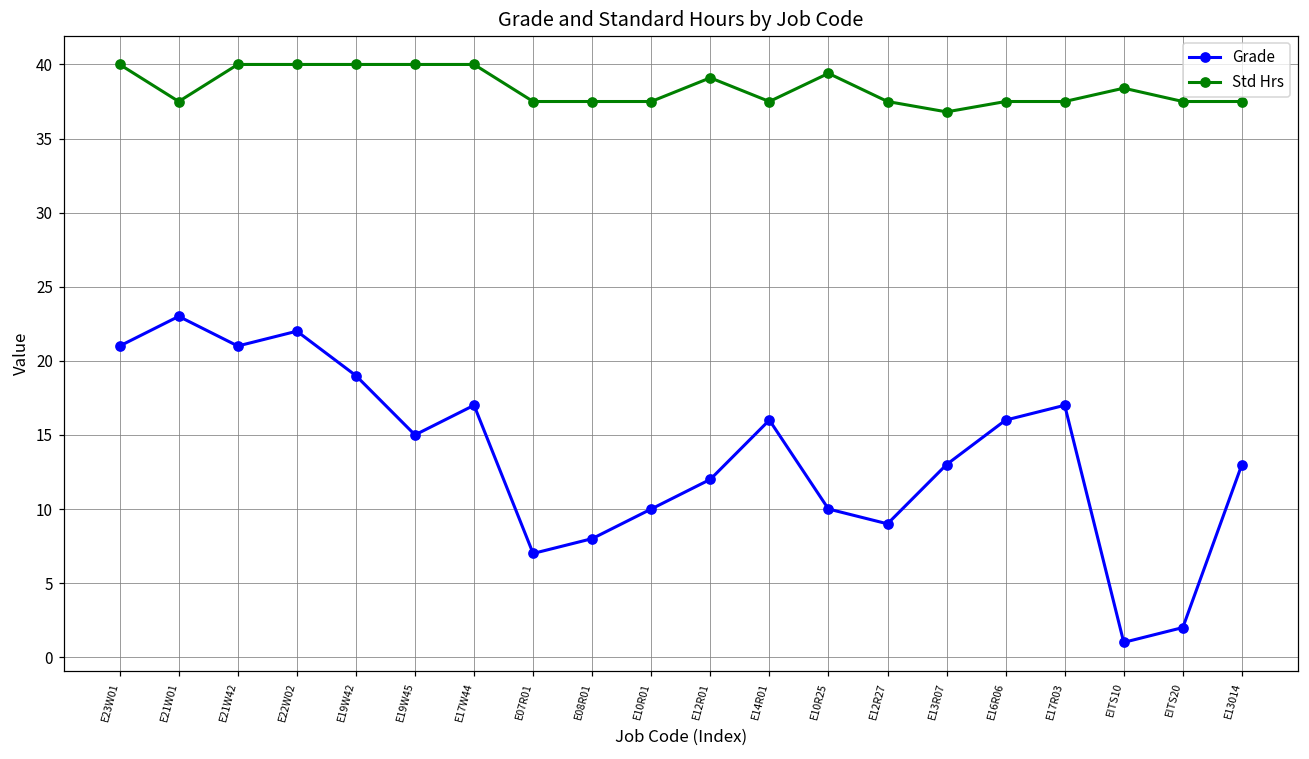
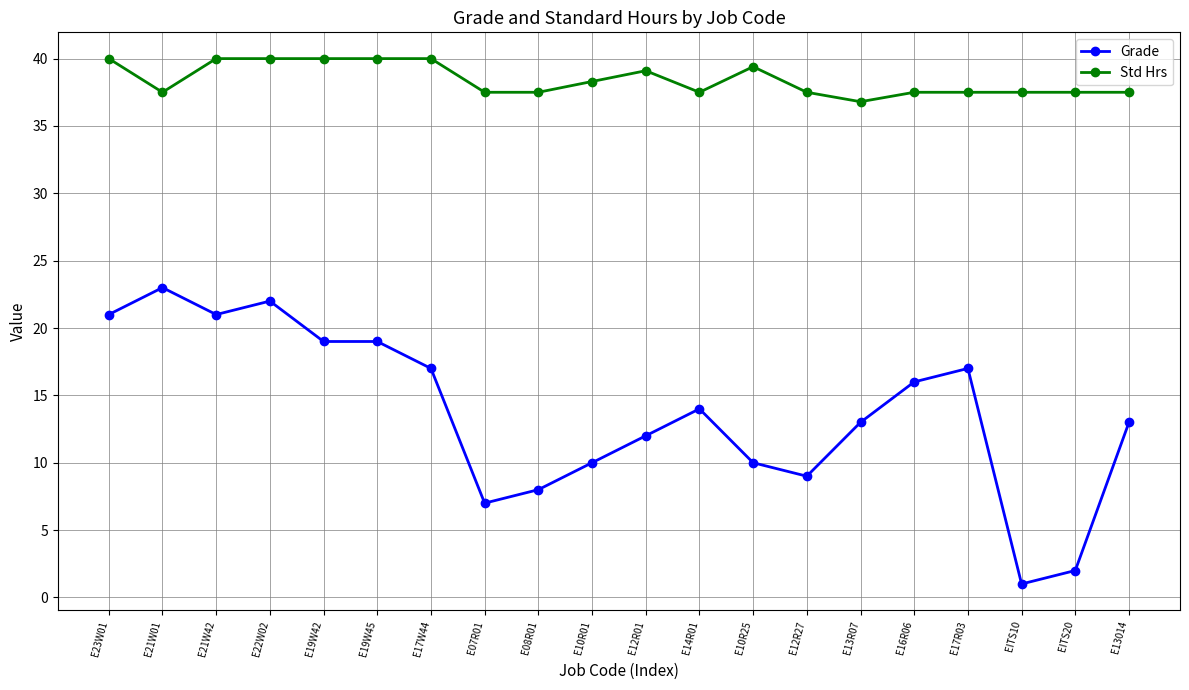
  {
    "Grade": {
      "E23W01": 21,
      "E21W01": 23,
      "E21W42": 21,
      "E22W02": 22,
      "E19W42": 19,
-     "E19W45": 15,
+     "E19W45": 19,
      "E17W44": 17,
      "E07R01": 7,
      "E08R01": 8,
      "E10R01": 10,
      "E12R01": 12,
-     "E14R01": 16,
+     "E14R01": 14,
      "E10R25": 10,
      "E12R27": 9,
      "E13R07": 13,
      "E16R06": 16,
      "E17R03": 17,
      "EITS10": 1,
      "EITS20": 2,
      "E13014": 13
    },
    "Std Hrs": {
      "E23W01": 40.0,
      "E21W01": 37.5,
      "E21W42": 40.0,
      "E22W02": 40.0,
      "E19W42": 40.0,
      "E19W45": 40.0,
      "E17W44": 40.0,
      "E07R01": 37.5,
      "E08R01": 37.5,
-     "E10R01": 37.5,
+     "E10R01": 38.3,
      "E12R01": 39.1,
      "E14R01": 37.5,
      "E10R25": 39.4,
      "E12R27": 37.5,
      "E13R07": 36.8,
      "E16R06": 37.5,
      "E17R03": 37.5,
-     "EITS10": 38.4,
+     "EITS10": 37.5,
      "EITS20": 37.5,
      "E13014": 37.5
    }
  }
